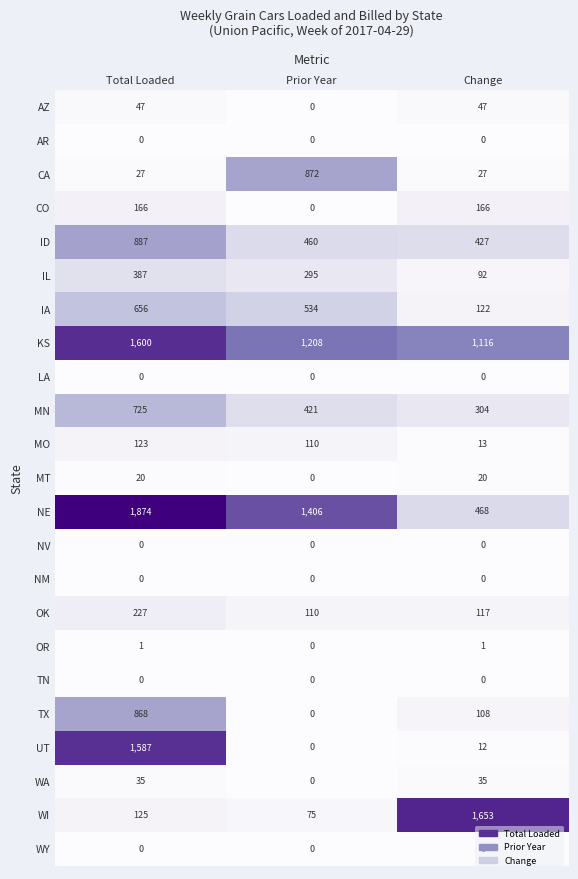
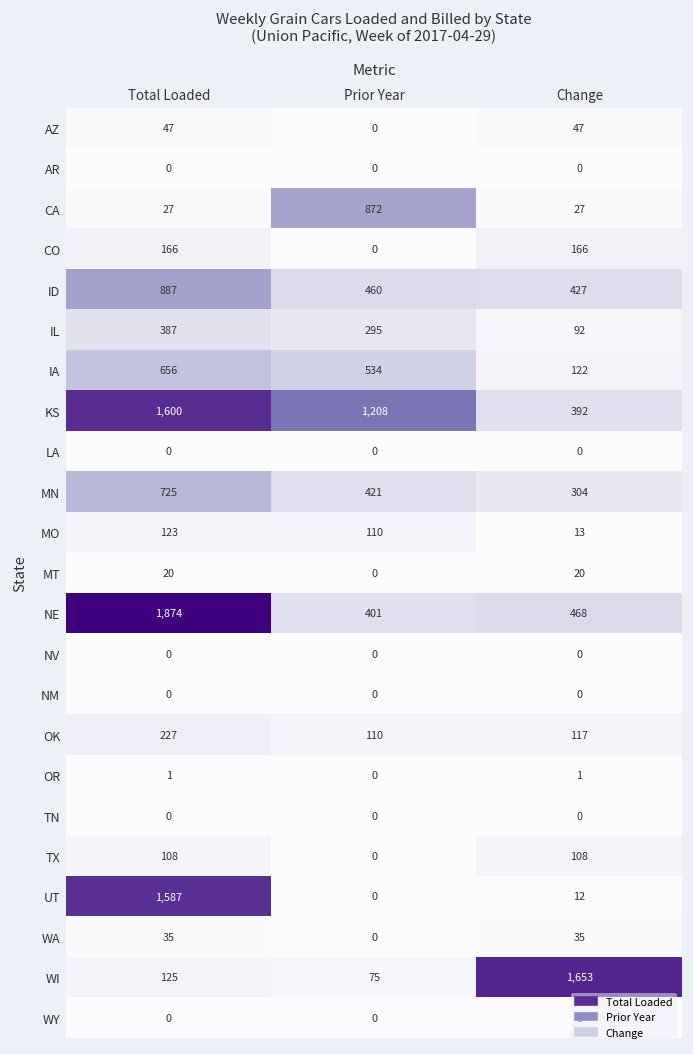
  {
    "AZ": {
      "Total Loaded": "47",
      "Prior Year": "0",
      "Change": "47"
    },
    "AR": {
      "Total Loaded": "0",
      "Prior Year": "0",
      "Change": "0"
    },
    "CA": {
      "Total Loaded": "27",
      "Prior Year": "872",
      "Change": "27"
    },
    "CO": {
      "Total Loaded": "166",
      "Prior Year": "0",
      "Change": "166"
    },
    "ID": {
      "Total Loaded": "887",
      "Prior Year": "460",
      "Change": "427"
    },
    "IL": {
      "Total Loaded": "387",
      "Prior Year": "295",
      "Change": "92"
    },
    "IA": {
      "Total Loaded": "656",
      "Prior Year": "534",
      "Change": "122"
    },
    "KS": {
      "Total Loaded": "1,600",
      "Prior Year": "1,208",
-     "Change": "1,116"
+     "Change": "392"
    },
    "LA": {
      "Total Loaded": "0",
      "Prior Year": "0",
      "Change": "0"
    },
    "MN": {
      "Total Loaded": "725",
      "Prior Year": "421",
      "Change": "304"
    },
    "MO": {
      "Total Loaded": "123",
      "Prior Year": "110",
      "Change": "13"
    },
    "MT": {
      "Total Loaded": "20",
      "Prior Year": "0",
      "Change": "20"
    },
    "NE": {
      "Total Loaded": "1,874",
-     "Prior Year": "1,406",
+     "Prior Year": "401",
      "Change": "468"
    },
    "NV": {
      "Total Loaded": "0",
      "Prior Year": "0",
      "Change": "0"
    },
    "NM": {
      "Total Loaded": "0",
      "Prior Year": "0",
      "Change": "0"
    },
    "OK": {
      "Total Loaded": "227",
      "Prior Year": "110",
      "Change": "117"
    },
    "OR": {
      "Total Loaded": "1",
      "Prior Year": "0",
      "Change": "1"
    },
    "TN": {
      "Total Loaded": "0",
      "Prior Year": "0",
      "Change": "0"
    },
    "TX": {
-     "Total Loaded": "868",
+     "Total Loaded": "108",
      "Prior Year": "0",
      "Change": "108"
    },
    "UT": {
      "Total Loaded": "1,587",
      "Prior Year": "0",
      "Change": "12"
    },
    "WA": {
      "Total Loaded": "35",
      "Prior Year": "0",
      "Change": "35"
    },
    "WI": {
      "Total Loaded": "125",
      "Prior Year": "75",
      "Change": "1,653"
    },
    "WY": {
      "Total Loaded": "0",
      "Prior Year": "0"
    }
  }
